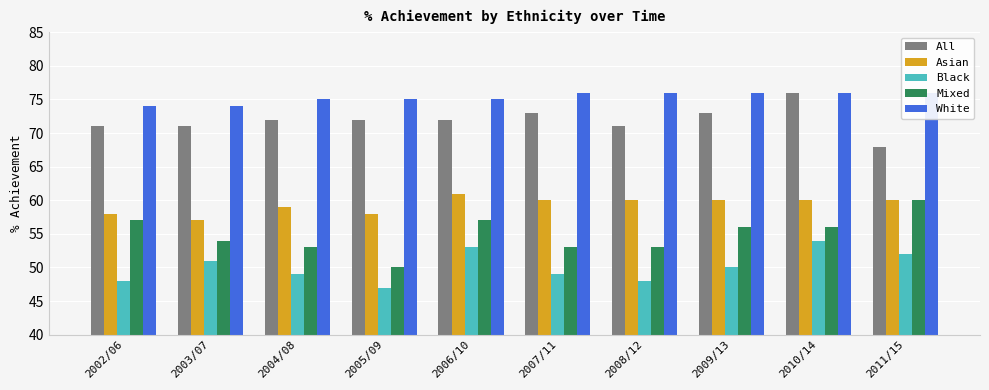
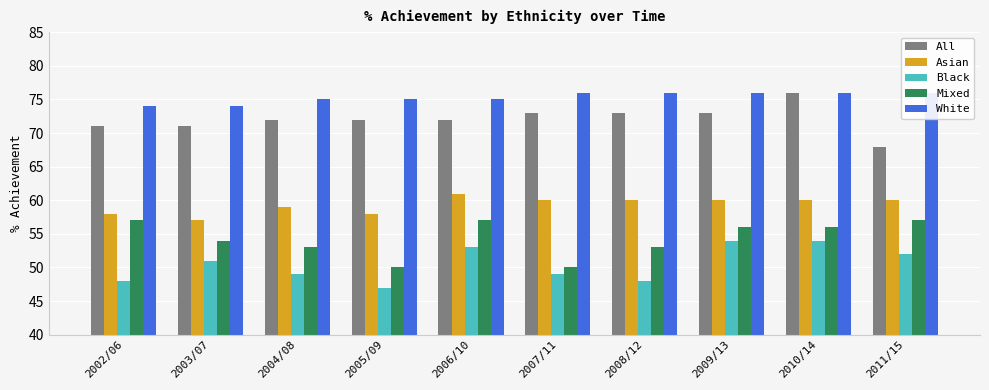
  {
    "All": {
      "2002/06": 71,
      "2003/07": 71,
      "2004/08": 72,
      "2005/09": 72,
      "2006/10": 72,
      "2007/11": 73,
-     "2008/12": 71,
+     "2008/12": 73,
      "2009/13": 73,
      "2010/14": 76,
      "2011/15": 68
    },
    "Asian": {
      "2002/06": 58,
      "2003/07": 57,
      "2004/08": 59,
      "2005/09": 58,
      "2006/10": 61,
      "2007/11": 60,
      "2008/12": 60,
      "2009/13": 60,
      "2010/14": 60,
      "2011/15": 60
    },
    "Black": {
      "2002/06": 48,
      "2003/07": 51,
      "2004/08": 49,
      "2005/09": 47,
      "2006/10": 53,
      "2007/11": 49,
      "2008/12": 48,
-     "2009/13": 50,
+     "2009/13": 54,
      "2010/14": 54,
      "2011/15": 52
    },
    "Mixed": {
      "2002/06": 57,
      "2003/07": 54,
      "2004/08": 53,
      "2005/09": 50,
      "2006/10": 57,
-     "2007/11": 53,
+     "2007/11": 50,
      "2008/12": 53,
      "2009/13": 56,
      "2010/14": 56,
-     "2011/15": 60
+     "2011/15": 57
    },
    "White": {
      "2002/06": 74,
      "2003/07": 74,
      "2004/08": 75,
      "2005/09": 75,
      "2006/10": 75,
      "2007/11": 76,
      "2008/12": 76,
      "2009/13": 76,
      "2010/14": 76
    }
  }
